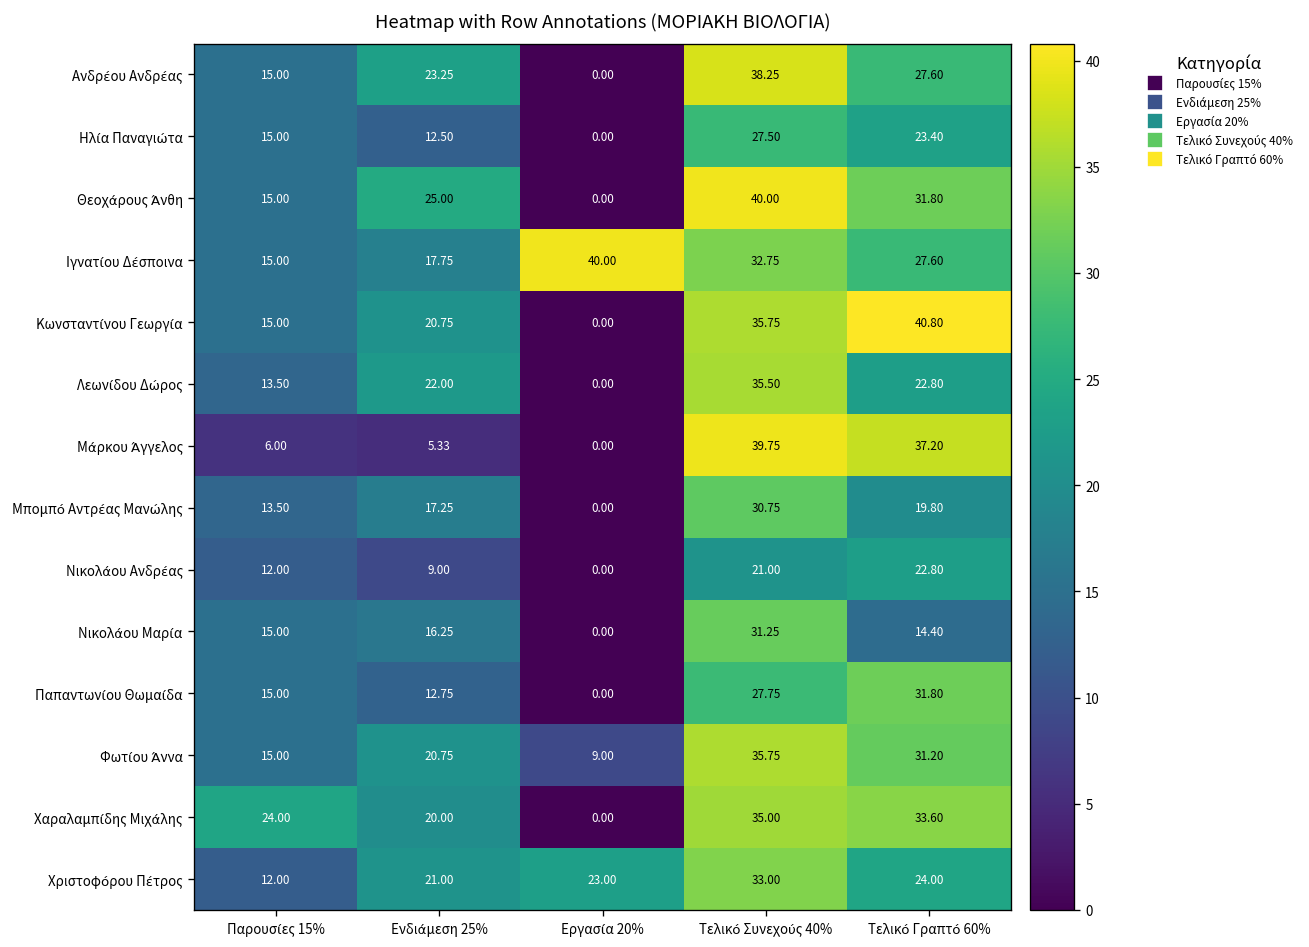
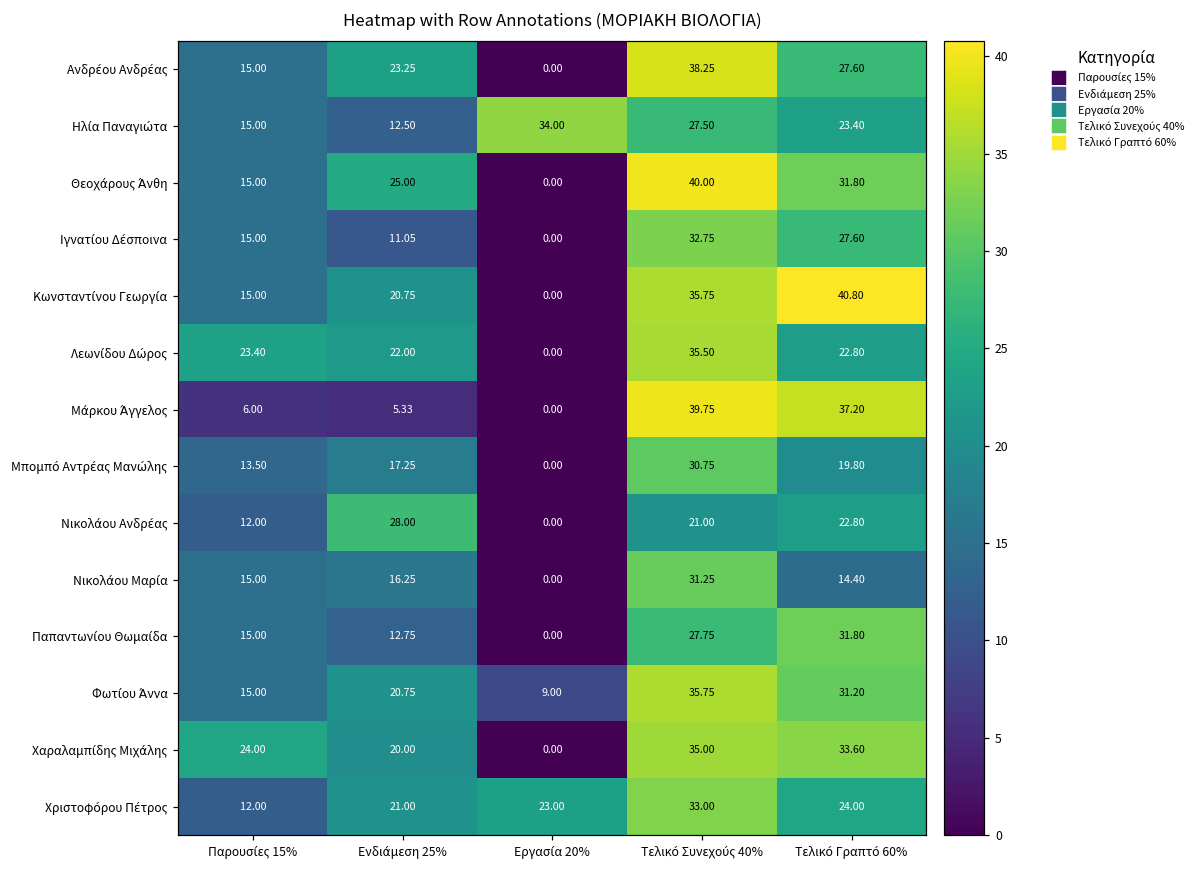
  {
    "Ανδρέου Ανδρέας": {
      "Παρουσίες 15%": 15.00,
      "Ενδιάμεση 25%": 23.25,
      "Εργασία 20%": 0.00,
      "Τελικό Συνεχούς 40%": 38.25,
      "Τελικό Γραπτό 60%": 27.60
    },
    "Ηλία Παναγιώτα": {
      "Παρουσίες 15%": 15.00,
      "Ενδιάμεση 25%": 12.50,
-     "Εργασία 20%": 0.00,
+     "Εργασία 20%": 34.00,
      "Τελικό Συνεχούς 40%": 27.50,
      "Τελικό Γραπτό 60%": 23.40
    },
    "Θεοχάρους Άνθη": {
      "Παρουσίες 15%": 15.00,
      "Ενδιάμεση 25%": 25.00,
      "Εργασία 20%": 0.00,
      "Τελικό Συνεχούς 40%": 40.00,
      "Τελικό Γραπτό 60%": 31.80
    },
    "Ιγνατίου Δέσποινα": {
      "Παρουσίες 15%": 15.00,
-     "Ενδιάμεση 25%": 17.75,
-     "Εργασία 20%": 40.00,
+     "Ενδιάμεση 25%": 11.05,
+     "Εργασία 20%": 0.00,
      "Τελικό Συνεχούς 40%": 32.75,
      "Τελικό Γραπτό 60%": 27.60
    },
    "Κωνσταντίνου Γεωργία": {
      "Παρουσίες 15%": 15.00,
      "Ενδιάμεση 25%": 20.75,
      "Εργασία 20%": 0.00,
      "Τελικό Συνεχούς 40%": 35.75,
      "Τελικό Γραπτό 60%": 40.80
    },
    "Λεωνίδου Δώρος": {
-     "Παρουσίες 15%": 13.50,
+     "Παρουσίες 15%": 23.40,
      "Ενδιάμεση 25%": 22.00,
      "Εργασία 20%": 0.00,
      "Τελικό Συνεχούς 40%": 35.50,
      "Τελικό Γραπτό 60%": 22.80
    },
    "Μάρκου Άγγελος": {
      "Παρουσίες 15%": 6.00,
      "Ενδιάμεση 25%": 5.33,
      "Εργασία 20%": 0.00,
      "Τελικό Συνεχούς 40%": 39.75,
      "Τελικό Γραπτό 60%": 37.20
    },
    "Μπομπό Αντρέας Μανώλης": {
      "Παρουσίες 15%": 13.50,
      "Ενδιάμεση 25%": 17.25,
      "Εργασία 20%": 0.00,
      "Τελικό Συνεχούς 40%": 30.75,
      "Τελικό Γραπτό 60%": 19.80
    },
    "Νικολάου Ανδρέας": {
      "Παρουσίες 15%": 12.00,
-     "Ενδιάμεση 25%": 9.00,
+     "Ενδιάμεση 25%": 28.00,
      "Εργασία 20%": 0.00,
      "Τελικό Συνεχούς 40%": 21.00,
      "Τελικό Γραπτό 60%": 22.80
    },
    "Νικολάου Μαρία": {
      "Παρουσίες 15%": 15.00,
      "Ενδιάμεση 25%": 16.25,
      "Εργασία 20%": 0.00,
      "Τελικό Συνεχούς 40%": 31.25,
      "Τελικό Γραπτό 60%": 14.40
    },
    "Παπαντωνίου Θωμαίδα": {
      "Παρουσίες 15%": 15.00,
      "Ενδιάμεση 25%": 12.75,
      "Εργασία 20%": 0.00,
      "Τελικό Συνεχούς 40%": 27.75,
      "Τελικό Γραπτό 60%": 31.80
    },
    "Φωτίου Άννα": {
      "Παρουσίες 15%": 15.00,
      "Ενδιάμεση 25%": 20.75,
      "Εργασία 20%": 9.00,
      "Τελικό Συνεχούς 40%": 35.75,
      "Τελικό Γραπτό 60%": 31.20
    },
    "Χαραλαμπίδης Μιχάλης": {
      "Παρουσίες 15%": 24.00,
      "Ενδιάμεση 25%": 20.00,
      "Εργασία 20%": 0.00,
      "Τελικό Συνεχούς 40%": 35.00,
      "Τελικό Γραπτό 60%": 33.60
    },
    "Χριστοφόρου Πέτρος": {
      "Παρουσίες 15%": 12.00,
      "Ενδιάμεση 25%": 21.00,
      "Εργασία 20%": 23.00,
      "Τελικό Συνεχούς 40%": 33.00,
      "Τελικό Γραπτό 60%": 24.00
    }
  }
